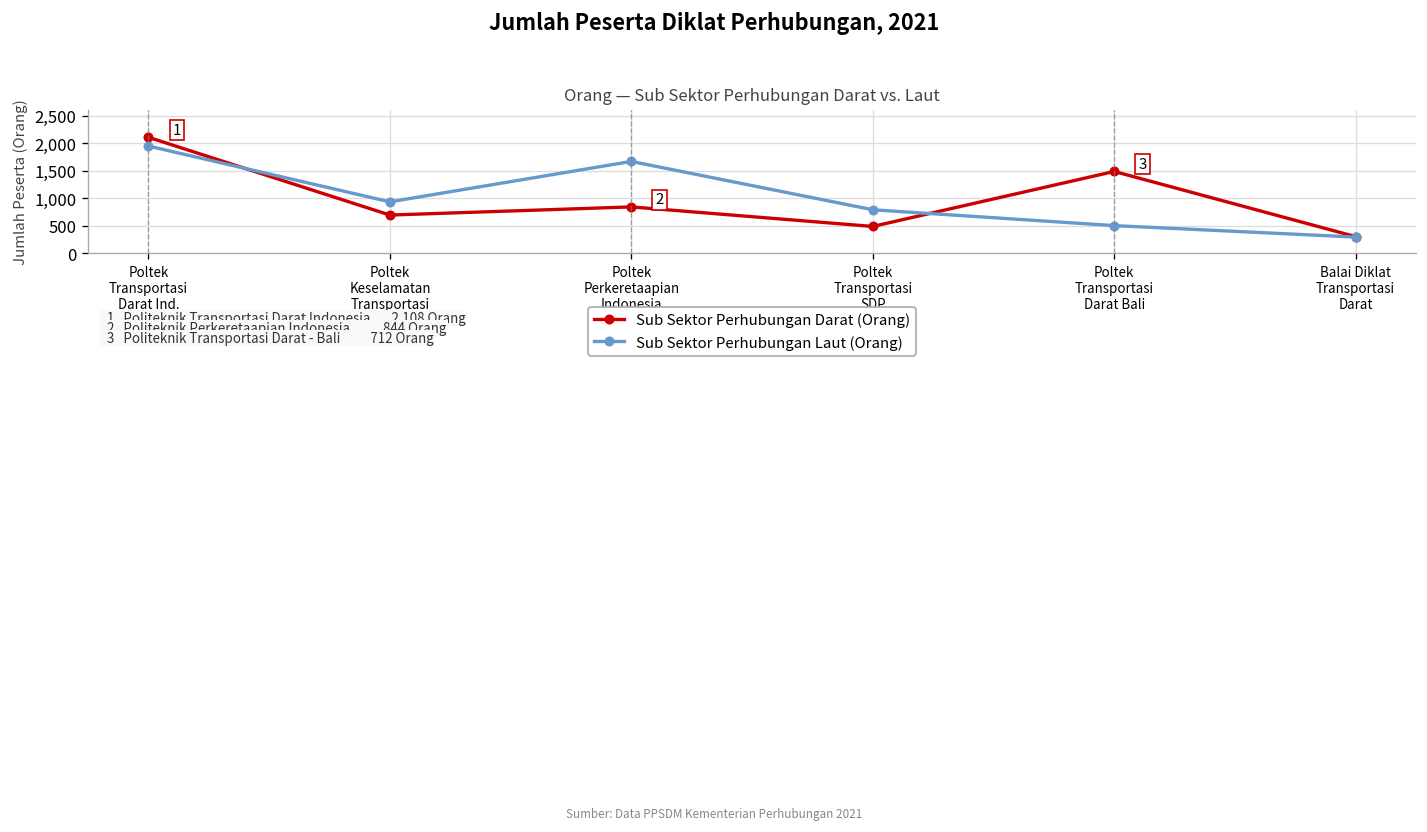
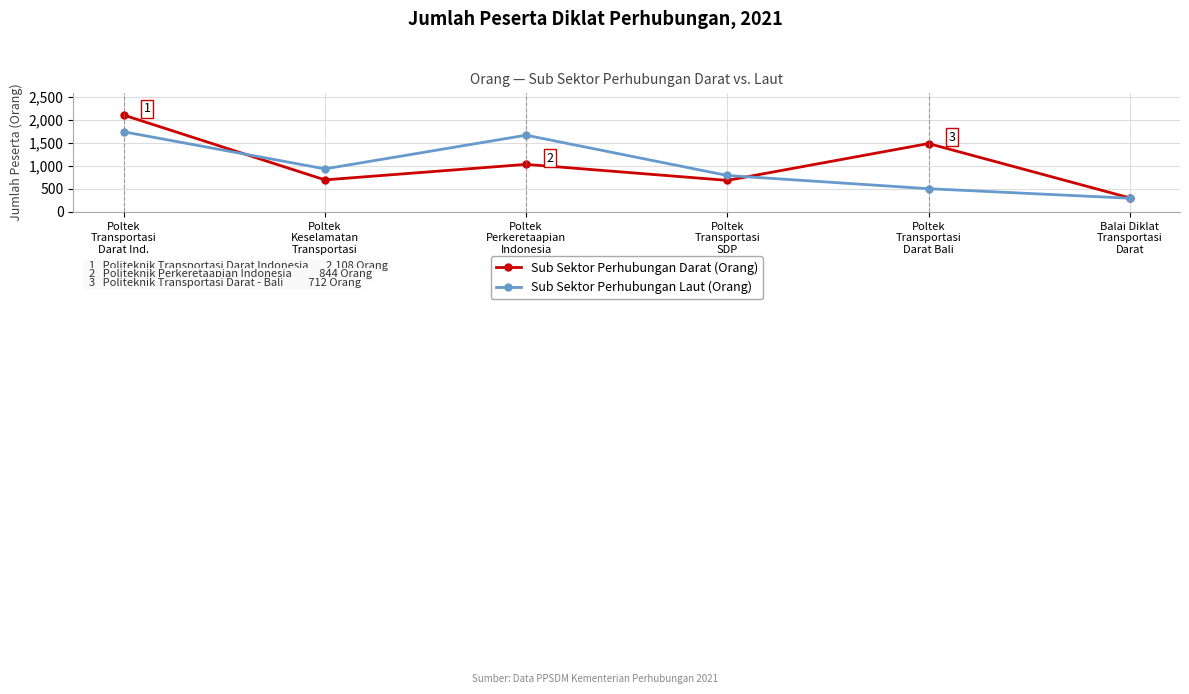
  {
    "Sub Sektor Perhubungan Darat (Orang)": {
      "Poltek Keselamatan Transportasi": "700",
-     "Poltek Perkeretaapian Indonesia": "800",
-     "Poltek Transportasi SDP": "500"
+     "Poltek Perkeretaapian Indonesia": "1,000",
+     "Poltek Transportasi SDP": "700"
    },
    "Sub Sektor Perhubungan Laut (Orang)": {
-     "Poltek Transportasi Darat Ind.": "1,900",
+     "Poltek Transportasi Darat Ind.": "1,700",
      "Poltek Keselamatan Transportasi": "900",
      "Poltek Perkeretaapian Indonesia": "1,700",
      "Poltek Transportasi SDP": "800",
      "Poltek Transportasi Darat Bali": "500"
    }
  }
